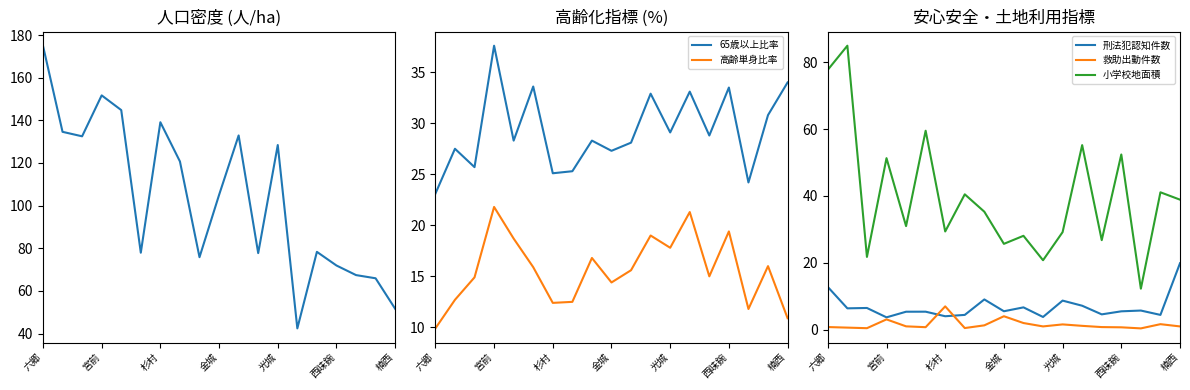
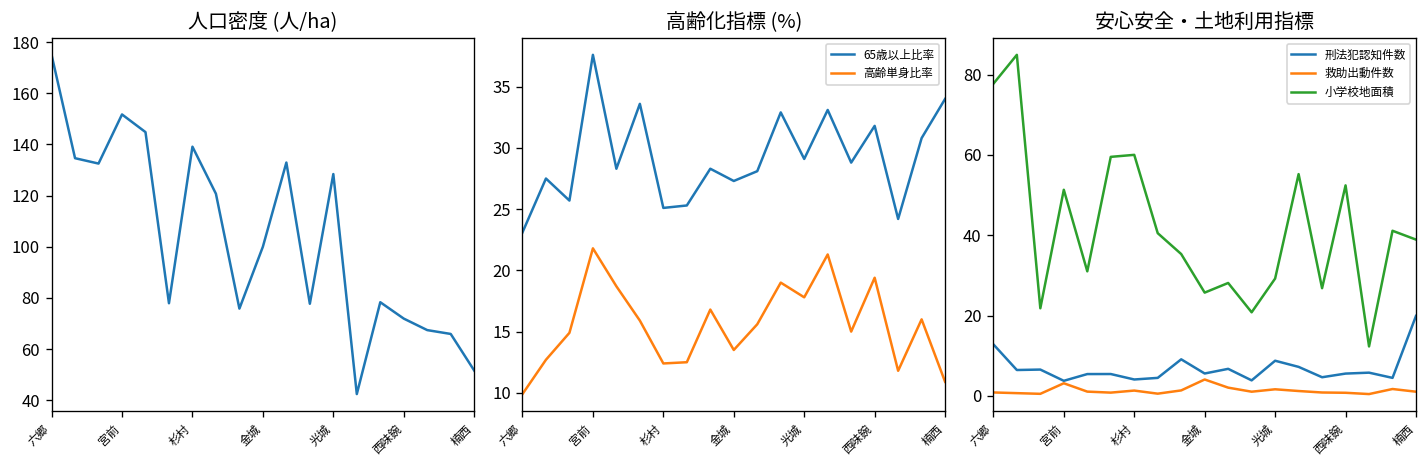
  {
    "人口密度 (人/ha)": {
      "六郷": 175,
      "宮前": 152,
      "杉村": 139,
-     "金城": 105,
+     "金城": 100,
      "光城": 128,
      "西味鋺": 72,
      "楠西": 52
    },
    "高齢化指標 (%)": {
      "65歳以上比率": {
        "六郷": 23.1,
        "宮前": 37.6,
        "杉村": 25.1,
        "金城": 27.3,
        "光城": 29.1,
-       "西味鋺": 33.5,
+       "西味鋺": 31.8,
        "楠西": 34.0
      },
      "高齢単身比率": {
        "六郷": 9.9,
        "宮前": 21.8,
        "杉村": 12.4,
-       "金城": 14.4,
+       "金城": 13.5,
        "光城": 17.8,
        "西味鋺": 19.4,
        "楠西": 10.9
      }
    },
    "安心安全・土地利用指標": {
      "刑法犯認知件数": {
        "六郷": 13,
        "杉村": 4,
        "金城": 6,
        "光城": 9,
        "西味鋺": 6,
        "楠西": 20
      },
      "救助出動件数": {
        "六郷": 1,
-       "杉村": 7,
+       "杉村": 1,
        "金城": 4,
        "光城": 2,
        "西味鋺": 1,
        "楠西": 1
      },
      "小学校地面積": {
        "六郷": 78,
        "宮前": 51,
-       "杉村": 29,
+       "杉村": 60,
        "金城": 26,
        "光城": 29,
        "西味鋺": 52,
        "楠西": 39
      }
    }
  }
